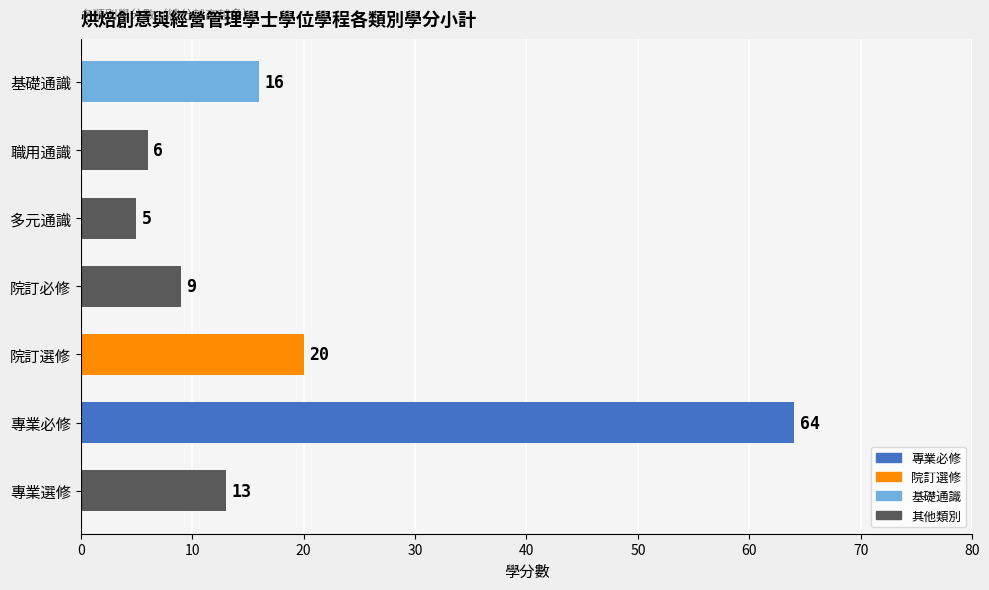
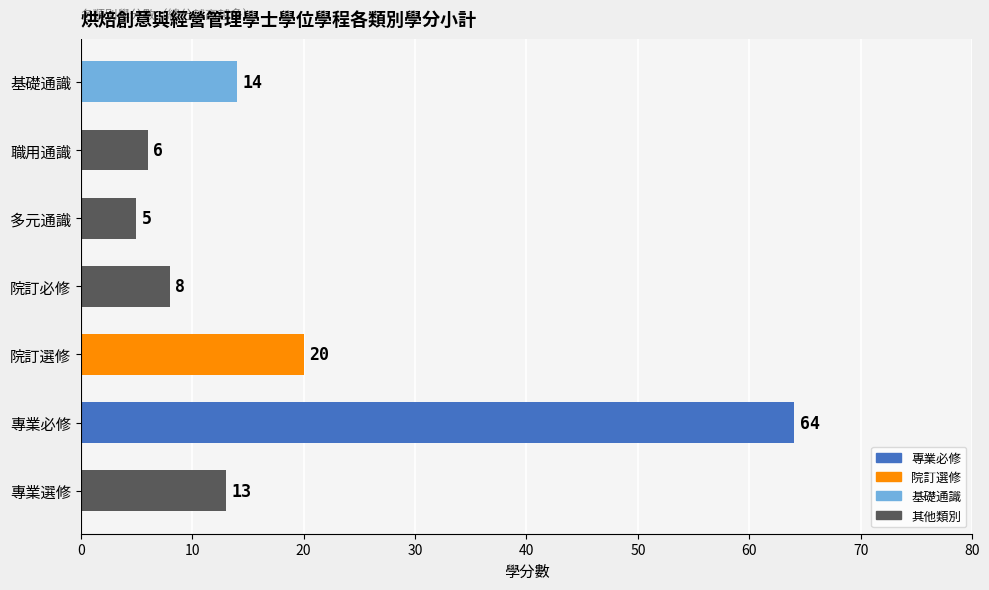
  {
-   "基礎通識": 16,
+   "基礎通識": 14,
    "職用通識": 6,
    "多元通識": 5,
-   "院訂必修": 9,
+   "院訂必修": 8,
    "院訂選修": 20,
    "專業必修": 64,
    "專業選修": 13
  }
